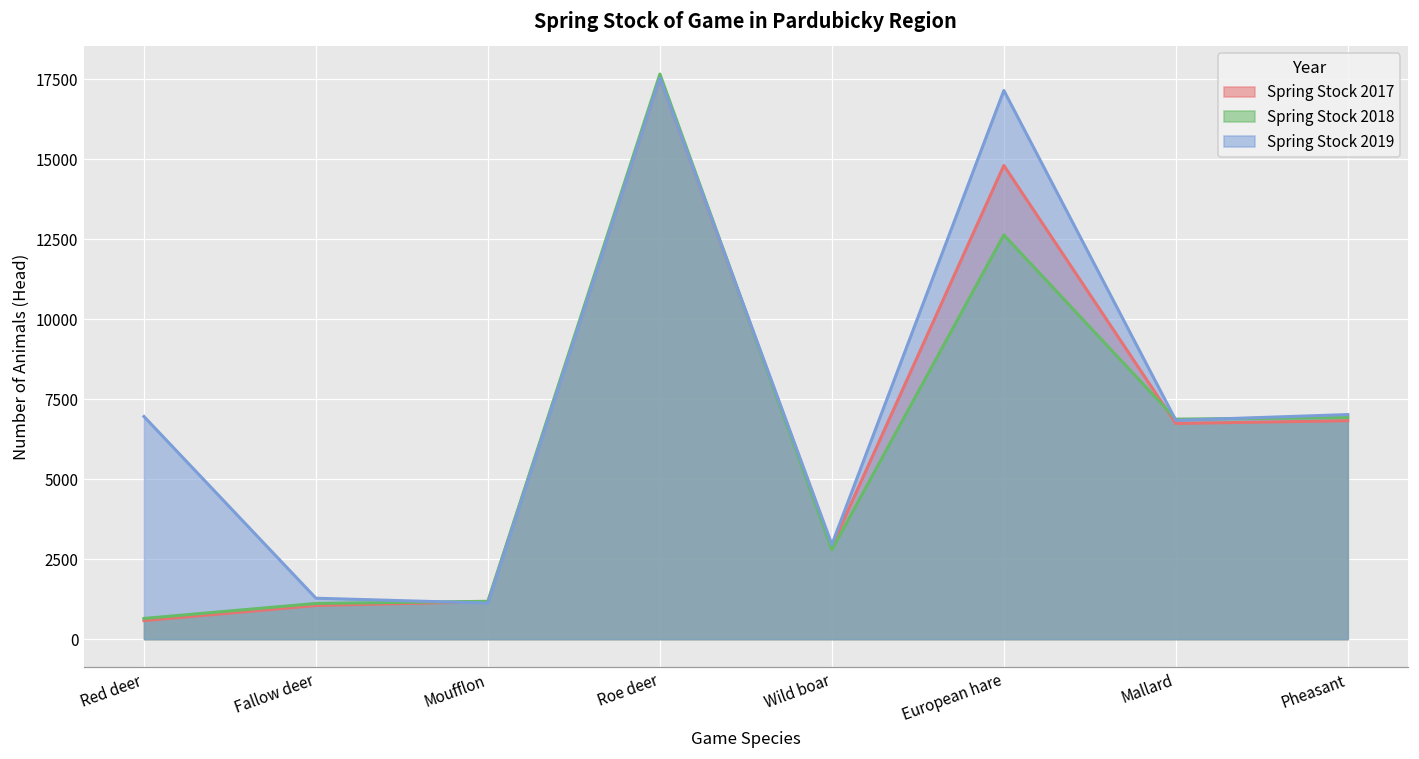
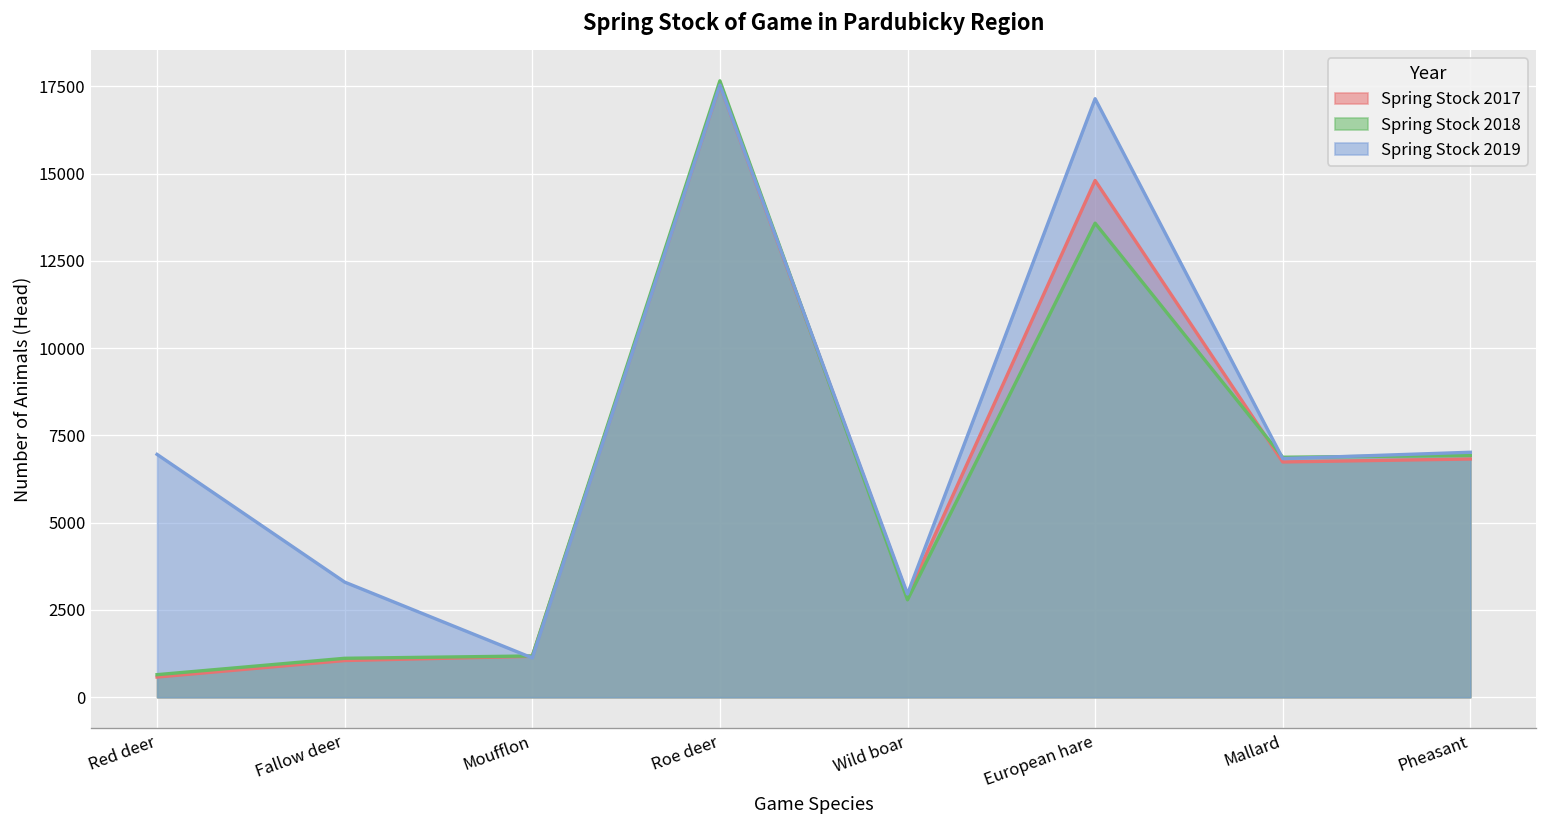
  {
    "Spring Stock 2017": {
      "European hare": 14800,
      "Mallard": 6700,
      "Pheasant": 6800
    },
    "Spring Stock 2018": {
      "Roe deer": 17700,
      "Wild boar": 2800,
-     "European hare": 12600,
+     "European hare": 13600,
      "Pheasant": 6900
    },
    "Spring Stock 2019": {
      "Red deer": 7000,
-     "Fallow deer": 1300,
+     "Fallow deer": 3300,
      "European hare": 17100,
      "Pheasant": 7000
    }
  }
